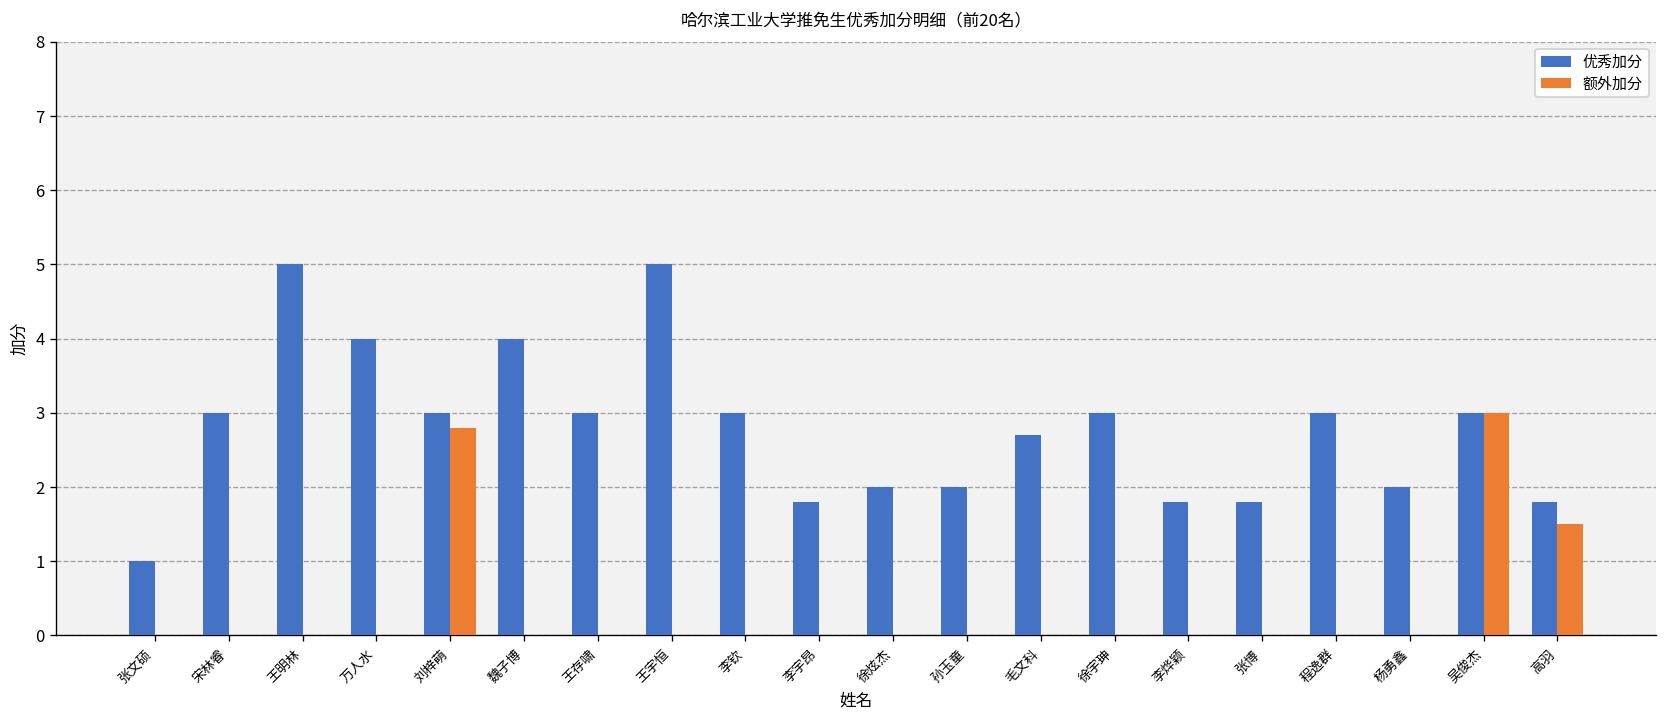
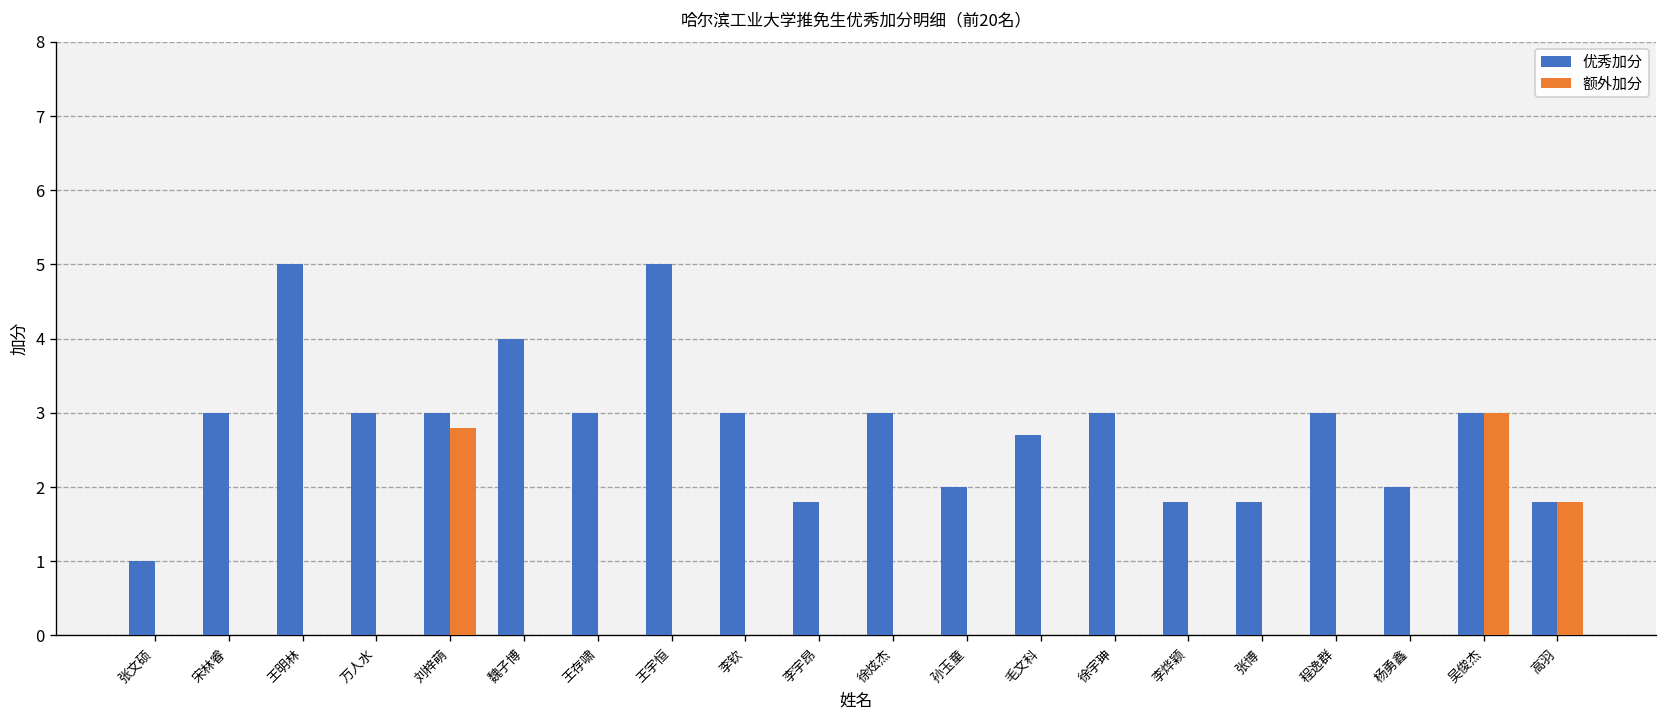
  {
    "优秀加分": {
      "张文硕": 1,
      "宋林睿": 3,
      "王明林": 5,
-     "万人水": 4,
+     "万人水": 3,
      "刘梓萌": 3,
      "魏子博": 4,
      "王存啸": 3,
      "王宇恒": 5,
      "李钦": 3,
      "李宇昂": 1.8,
-     "徐炫杰": 2,
+     "徐炫杰": 3,
      "孙玉童": 2,
      "毛文科": 2.7,
      "徐宇珅": 3,
      "李烨颖": 1.8,
      "张博": 1.8,
      "程逸群": 3,
      "杨勇鑫": 2,
      "吴俊杰": 3,
      "高羽": 1.8
    },
    "额外加分": {
      "张文硕": 0.0,
      "宋林睿": 0.0,
      "王明林": 0.0,
      "万人水": 0.0,
      "刘梓萌": 2.8,
      "魏子博": 0.0,
      "王存啸": 0.0,
      "王宇恒": 0.0,
      "李钦": 0.0,
      "李宇昂": 0.0,
      "徐炫杰": 0.0,
      "孙玉童": 0.0,
      "毛文科": 0.0,
      "徐宇珅": 0.0,
      "李烨颖": 0.0,
      "张博": 0.0,
      "程逸群": 0.0,
      "杨勇鑫": 0.0,
      "吴俊杰": 3.0,
-     "高羽": 1.5
+     "高羽": 1.8
    }
  }
